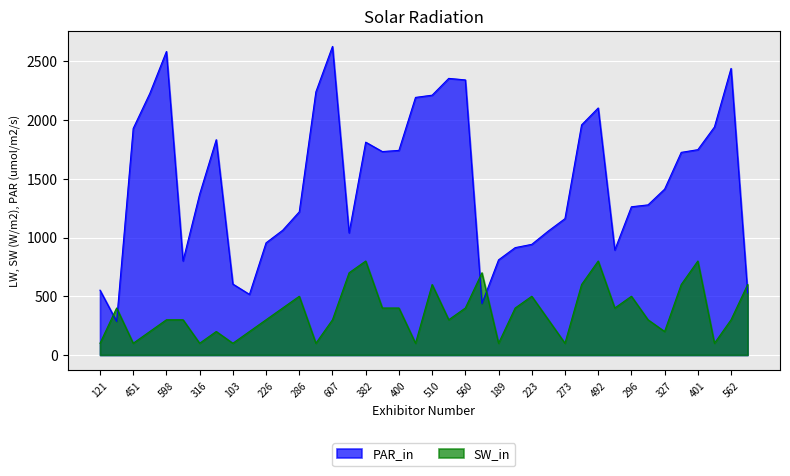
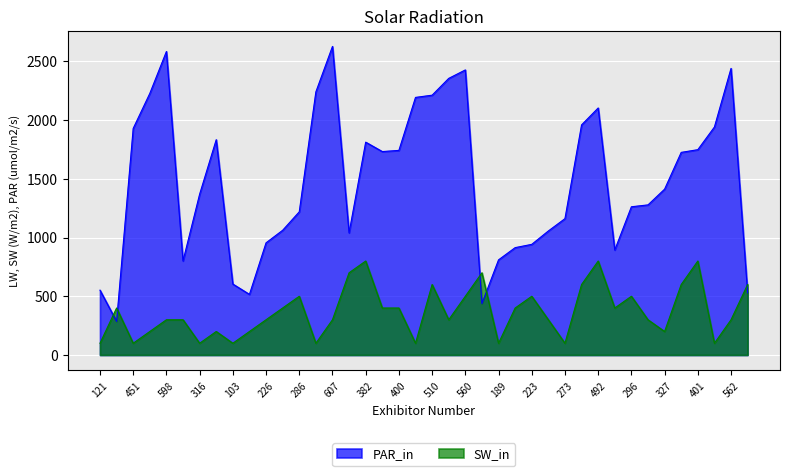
  {
    "PAR_in": {
      "121": 550,
      "451": 1930,
      "598": 2580,
      "316": 1370,
      "103": 600,
      "226": 960,
      "286": 1220,
      "607": 2630,
      "382": 1810,
      "400": 1740,
      "510": 2210,
-     "560": 2340,
+     "560": 2430,
      "189": 810,
      "223": 940,
      "273": 1160,
      "492": 2100,
      "296": 1260,
      "327": 1410,
      "401": 1750,
      "562": 2440
    },
    "SW_in": {
      "121": 100,
      "451": 100,
      "598": 300,
      "316": 100,
      "103": 100,
      "226": 300,
      "286": 500,
      "607": 300,
      "382": 800,
      "400": 400,
      "510": 600,
-     "560": 400,
+     "560": 500,
      "189": 100,
      "223": 500,
      "273": 100,
      "492": 800,
      "296": 500,
      "327": 200,
      "401": 800,
      "562": 300
    }
  }
